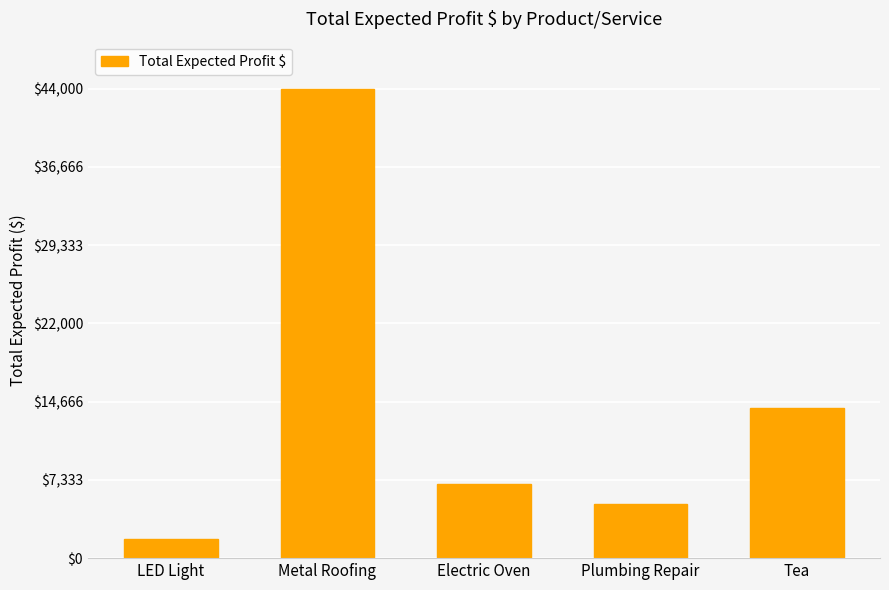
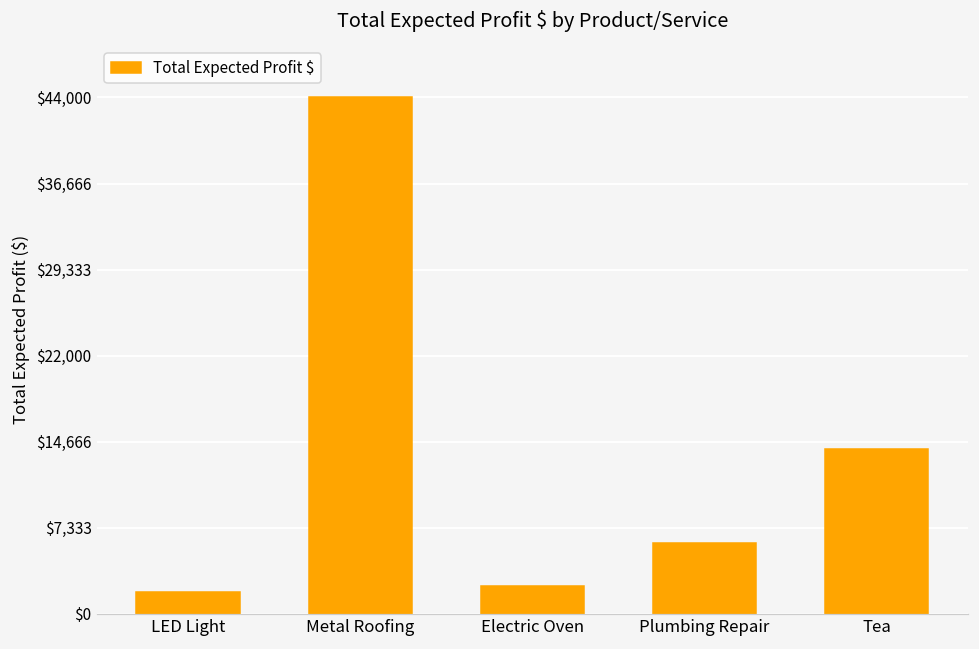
  {
    "LED Light": "$1,800",
    "Metal Roofing": "$44,000",
-   "Electric Oven": "$7,000",
-   "Plumbing Repair": "$5,000",
+   "Electric Oven": "$2,400",
+   "Plumbing Repair": "$6,100",
    "Tea": "$14,100"
  }
